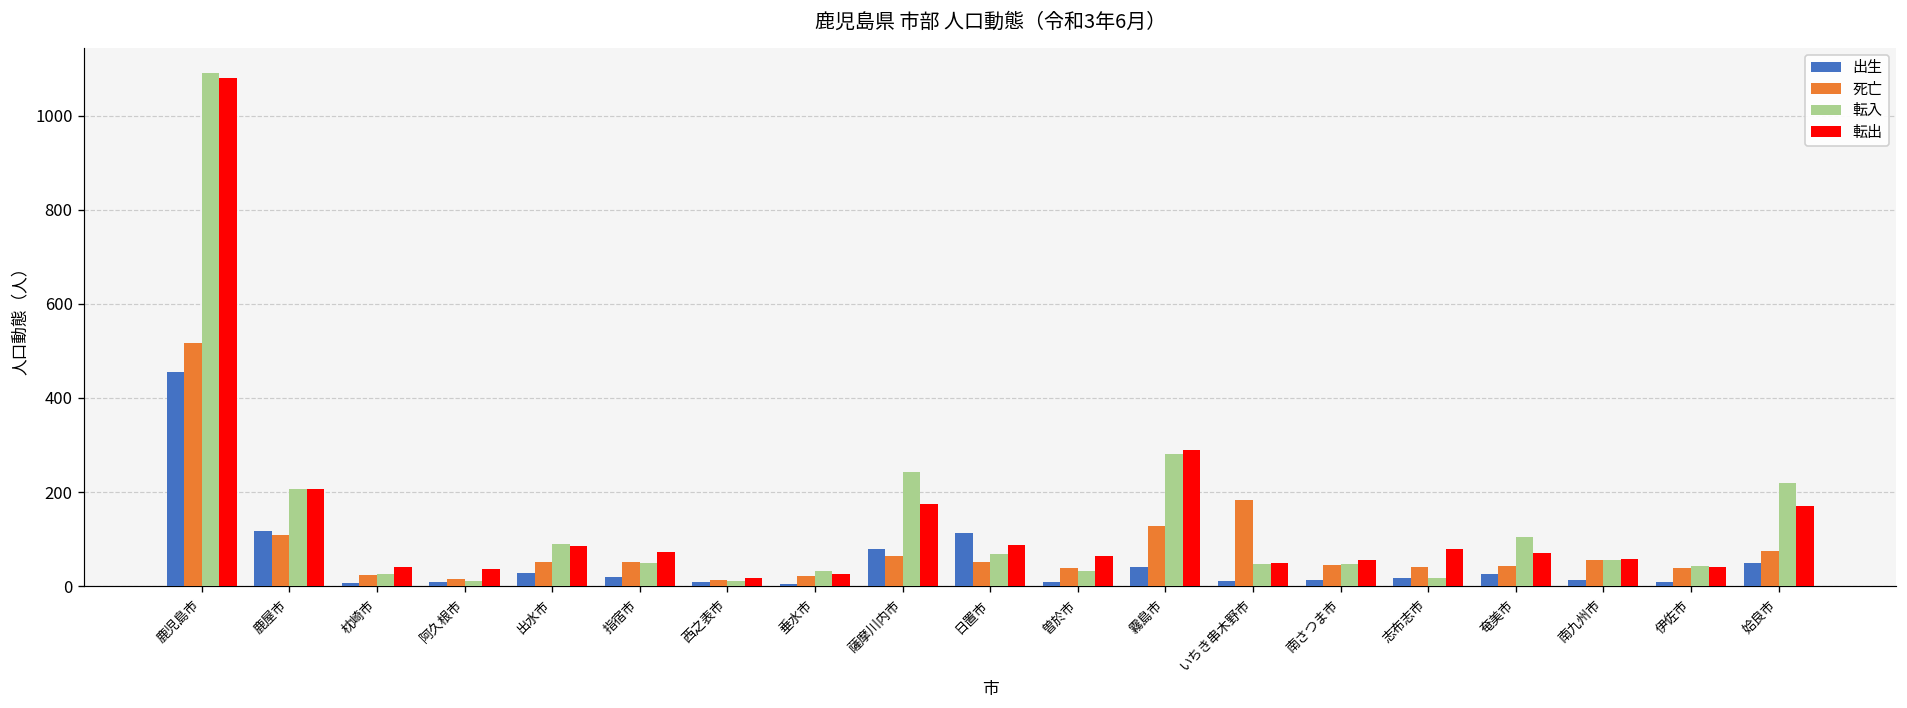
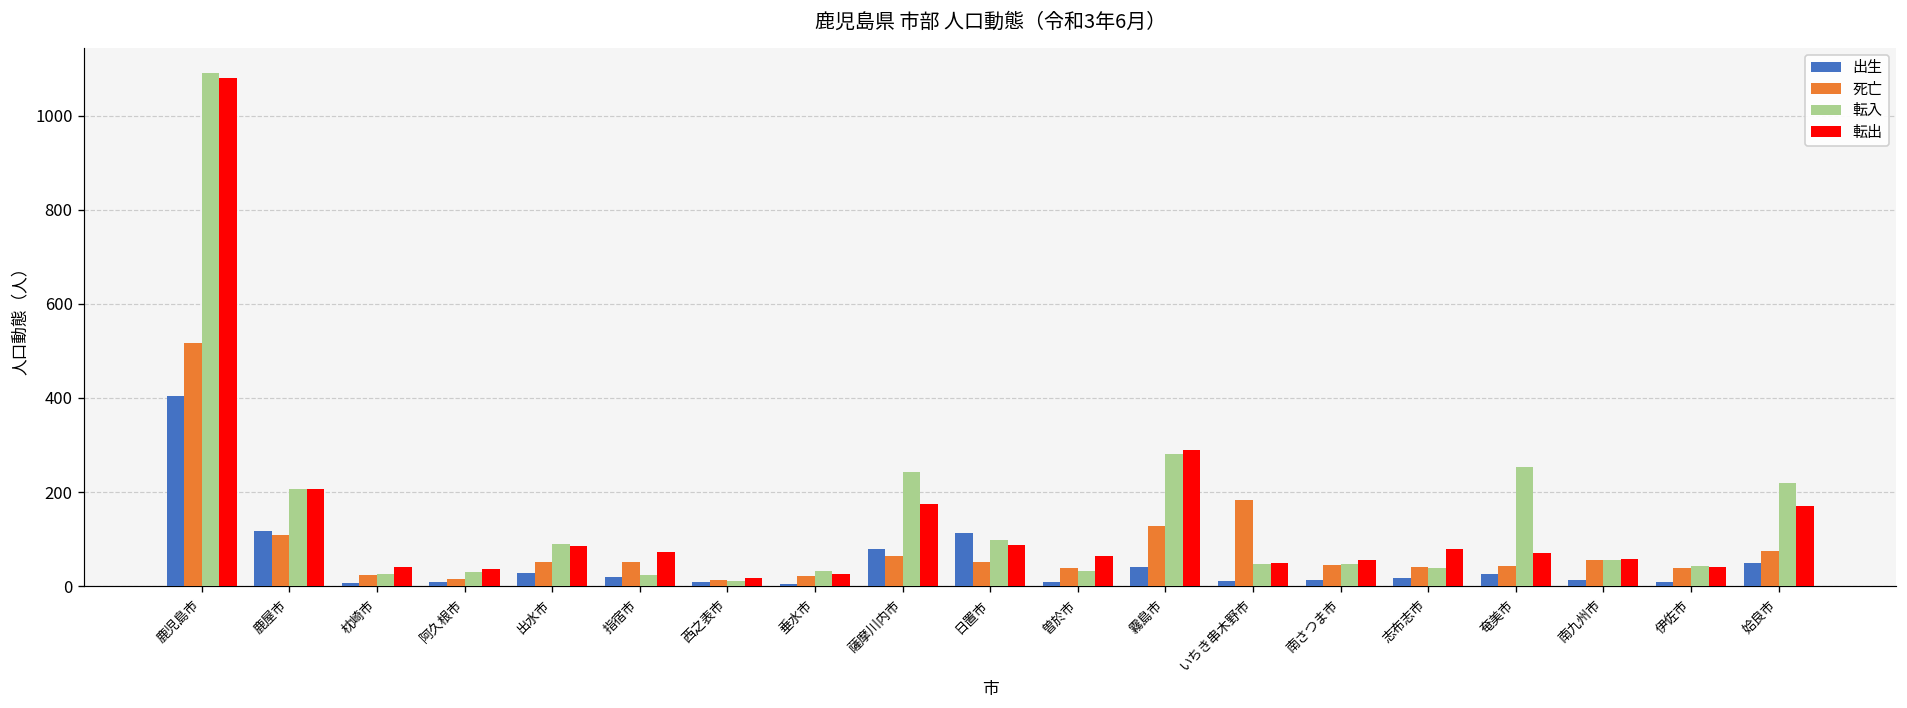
  {
    "出生": {
-     "鹿児島市": 460,
+     "鹿児島市": 410,
      "鹿屋市": 120,
      "阿久根市": 10,
      "出水市": 30,
      "指宿市": 20,
      "西之表市": 10,
      "薩摩川内市": 80,
      "日置市": 110,
      "曽於市": 10,
      "霧島市": 40,
      "いちき串木野市": 10,
      "南さつま市": 10,
      "志布志市": 20,
      "奄美市": 30,
      "南九州市": 10,
      "伊佐市": 10,
      "姶良市": 50
    },
    "死亡": {
      "鹿児島市": 520,
      "鹿屋市": 110,
      "枕崎市": 20,
      "阿久根市": 20,
      "出水市": 50,
      "指宿市": 50,
      "西之表市": 10,
      "垂水市": 20,
      "薩摩川内市": 60,
      "日置市": 50,
      "曽於市": 40,
      "霧島市": 130,
      "いちき串木野市": 180,
      "南さつま市": 40,
      "志布志市": 40,
      "奄美市": 40,
      "南九州市": 60,
      "伊佐市": 40,
      "姶良市": 80
    },
    "転入": {
      "鹿児島市": 1090,
      "鹿屋市": 210,
      "枕崎市": 30,
-     "阿久根市": 10,
+     "阿久根市": 30,
      "出水市": 90,
-     "指宿市": 50,
+     "指宿市": 20,
      "西之表市": 10,
      "垂水市": 30,
      "薩摩川内市": 240,
-     "日置市": 70,
+     "日置市": 100,
      "曽於市": 30,
      "霧島市": 280,
      "いちき串木野市": 50,
      "南さつま市": 50,
-     "志布志市": 20,
-     "奄美市": 110,
+     "志布志市": 40,
+     "奄美市": 250,
      "南九州市": 60,
      "伊佐市": 40,
      "姶良市": 220
    },
    "転出": {
      "鹿児島市": 1080,
      "鹿屋市": 210,
      "枕崎市": 40,
      "阿久根市": 40,
      "出水市": 90,
      "指宿市": 70,
      "西之表市": 20,
      "垂水市": 30,
      "薩摩川内市": 170,
      "日置市": 90,
      "曽於市": 70,
      "霧島市": 290,
      "いちき串木野市": 50,
      "南さつま市": 60,
      "志布志市": 80,
      "奄美市": 70,
      "南九州市": 60,
      "伊佐市": 40,
      "姶良市": 170
    }
  }
